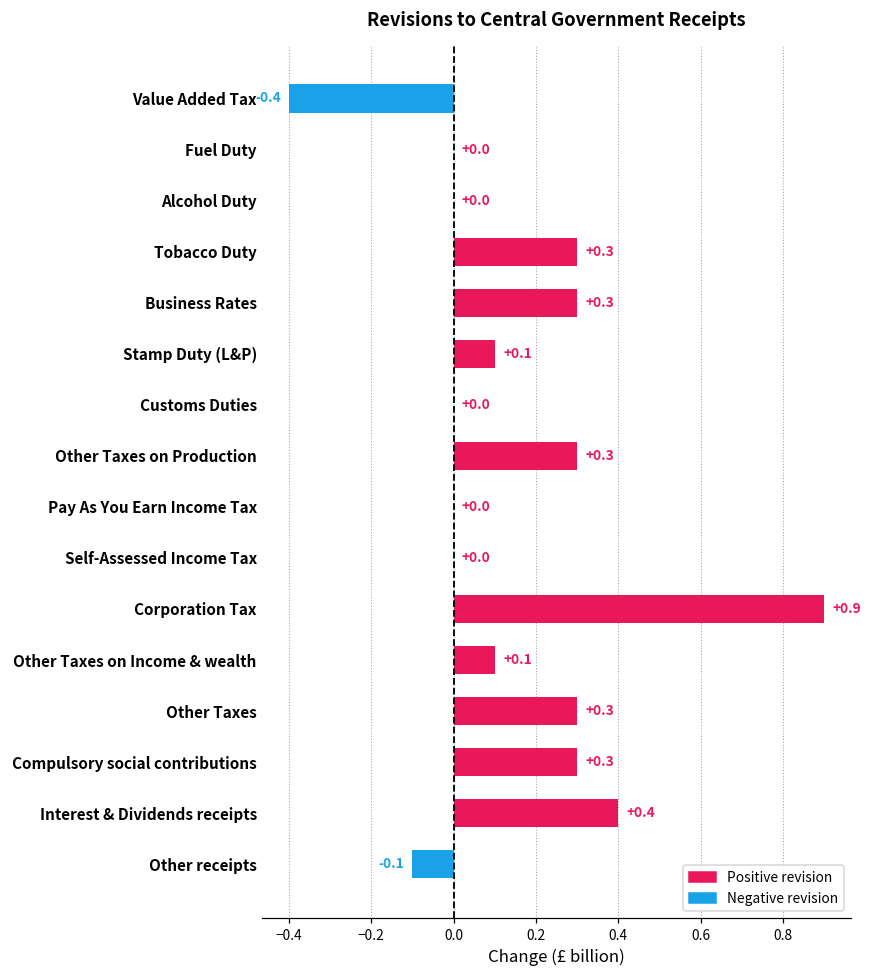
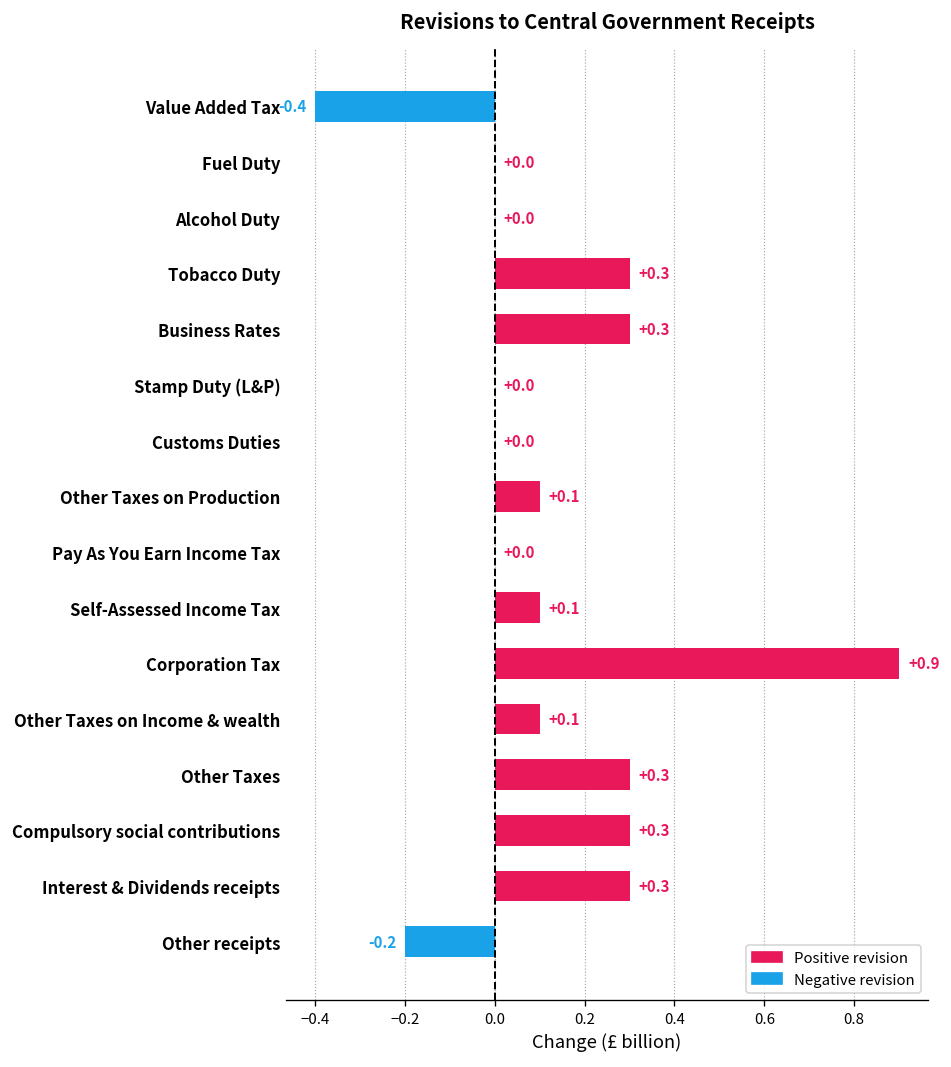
  {
    "Value Added Tax": "-0.4",
    "Fuel Duty": "+0.0",
    "Alcohol Duty": "+0.0",
    "Tobacco Duty": "+0.3",
    "Business Rates": "+0.3",
-   "Stamp Duty (L&P)": "+0.1",
+   "Stamp Duty (L&P)": "+0.0",
    "Customs Duties": "+0.0",
-   "Other Taxes on Production": "+0.3",
+   "Other Taxes on Production": "+0.1",
    "Pay As You Earn Income Tax": "+0.0",
-   "Self-Assessed Income Tax": "+0.0",
+   "Self-Assessed Income Tax": "+0.1",
    "Corporation Tax": "+0.9",
    "Other Taxes on Income & wealth": "+0.1",
    "Other Taxes": "+0.3",
    "Compulsory social contributions": "+0.3",
-   "Interest & Dividends receipts": "+0.4",
-   "Other receipts": "-0.1"
+   "Interest & Dividends receipts": "+0.3",
+   "Other receipts": "-0.2"
  }
